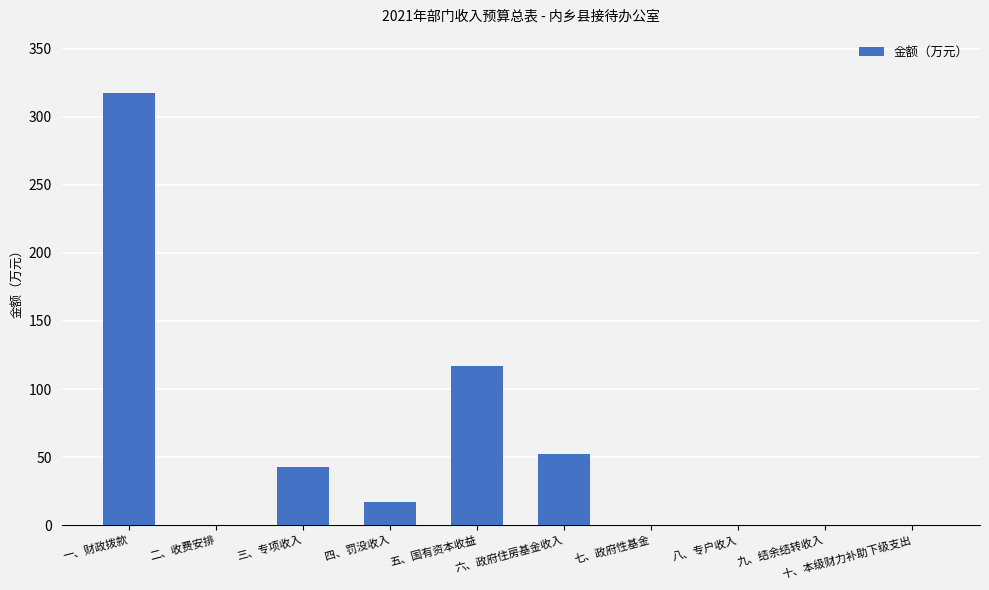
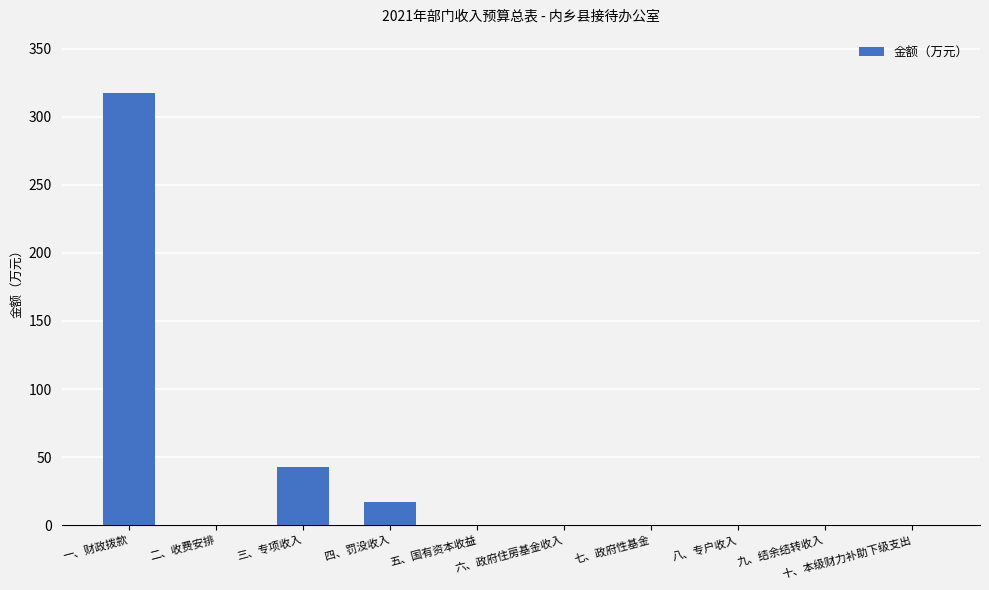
  {
    "一、财政拨款": 317,
    "二、收费安排": 0,
    "三、专项收入": 43,
    "四、罚没收入": 17,
-   "五、国有资本收益": 117,
-   "六、政府住房基金收入": 52,
+   "五、国有资本收益": 0,
+   "六、政府住房基金收入": 0,
    "七、政府性基金": 0,
    "八、专户收入": 0,
    "九、结余结转收入": 0,
    "十、本级财力补助下级支出": 0
  }
